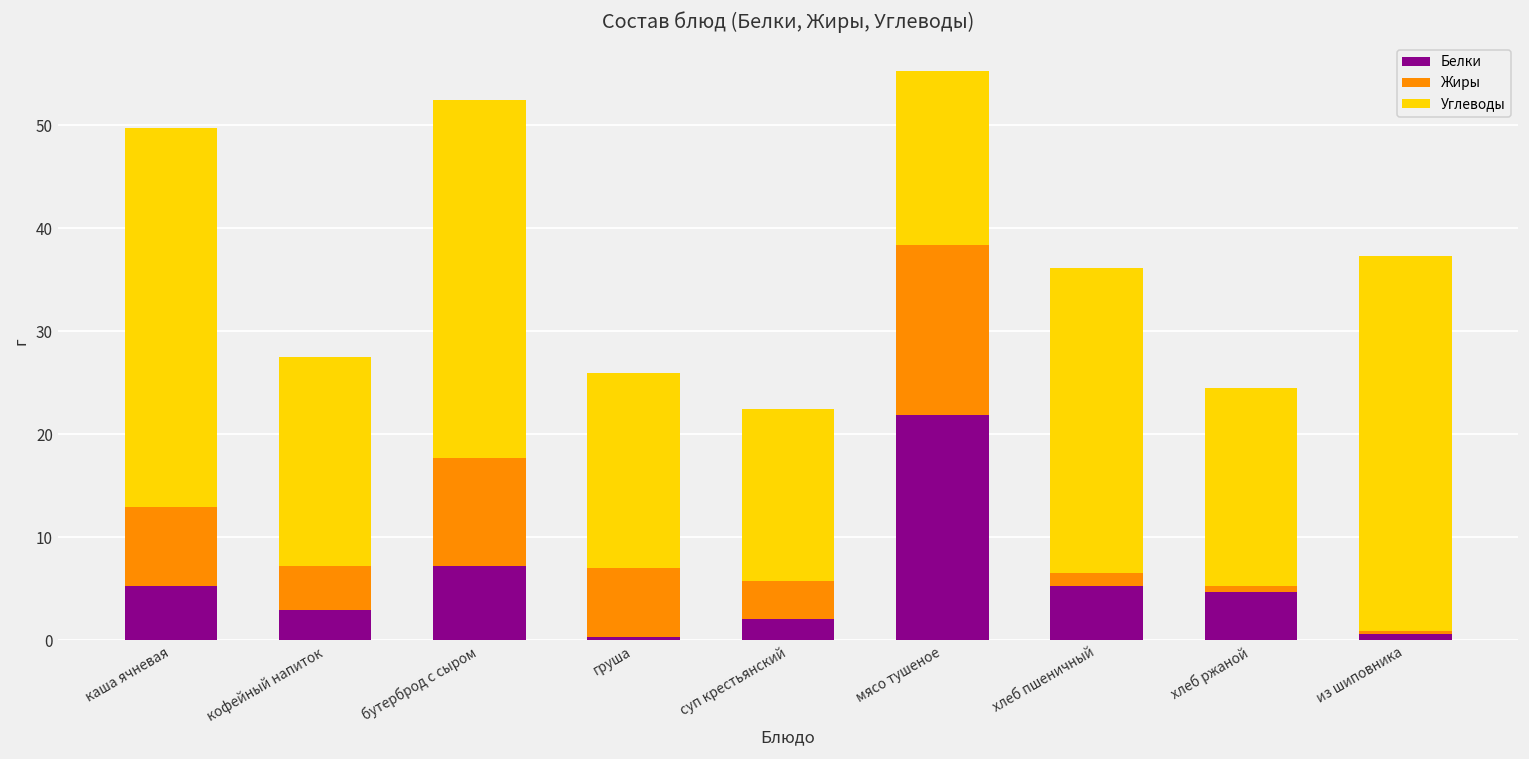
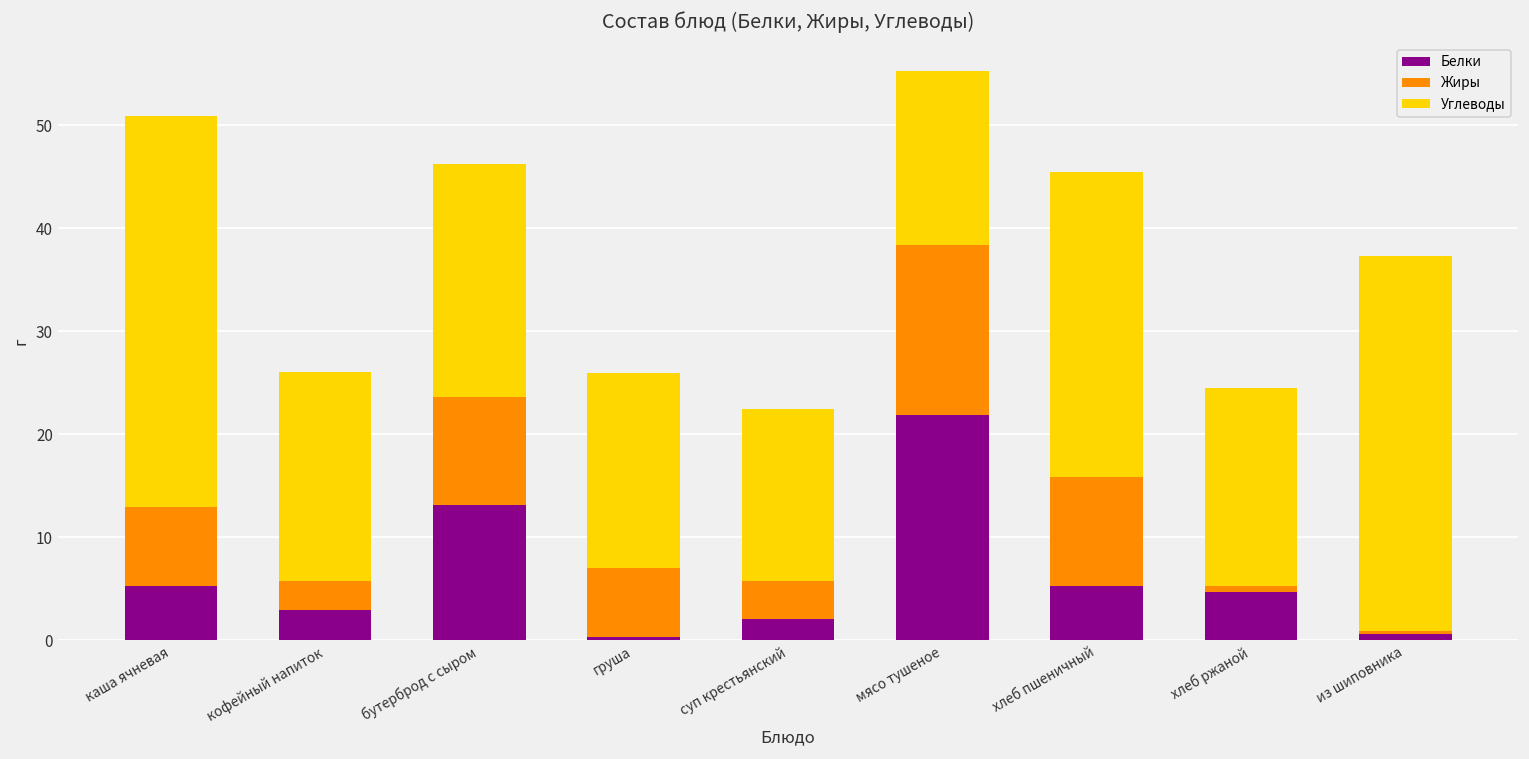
  {
    "Белки": {
      "каша ячневая": 5,
      "кофейный напиток": 3,
-     "бутерброд с сыром": 7,
+     "бутерброд с сыром": 13,
      "груша": 0,
      "суп крестьянский": 2,
      "мясо тушеное": 22,
      "хлеб пшеничный": 5,
      "хлеб ржаной": 5,
      "из шиповника": 1
    },
    "Жиры": {
      "каша ячневая": 8,
-     "кофейный напиток": 4,
+     "кофейный напиток": 3,
      "бутерброд с сыром": 11,
      "груша": 7,
      "суп крестьянский": 4,
      "мясо тушеное": 17,
-     "хлеб пшеничный": 1,
+     "хлеб пшеничный": 11,
      "хлеб ржаной": 1,
      "из шиповника": 0
    },
    "Углеводы": {
-     "каша ячневая": 37,
+     "каша ячневая": 38,
      "кофейный напиток": 20,
-     "бутерброд с сыром": 35,
+     "бутерброд с сыром": 23,
      "груша": 19,
      "суп крестьянский": 17,
      "мясо тушеное": 17,
      "хлеб пшеничный": 30,
      "хлеб ржаной": 19,
      "из шиповника": 36
    }
  }
